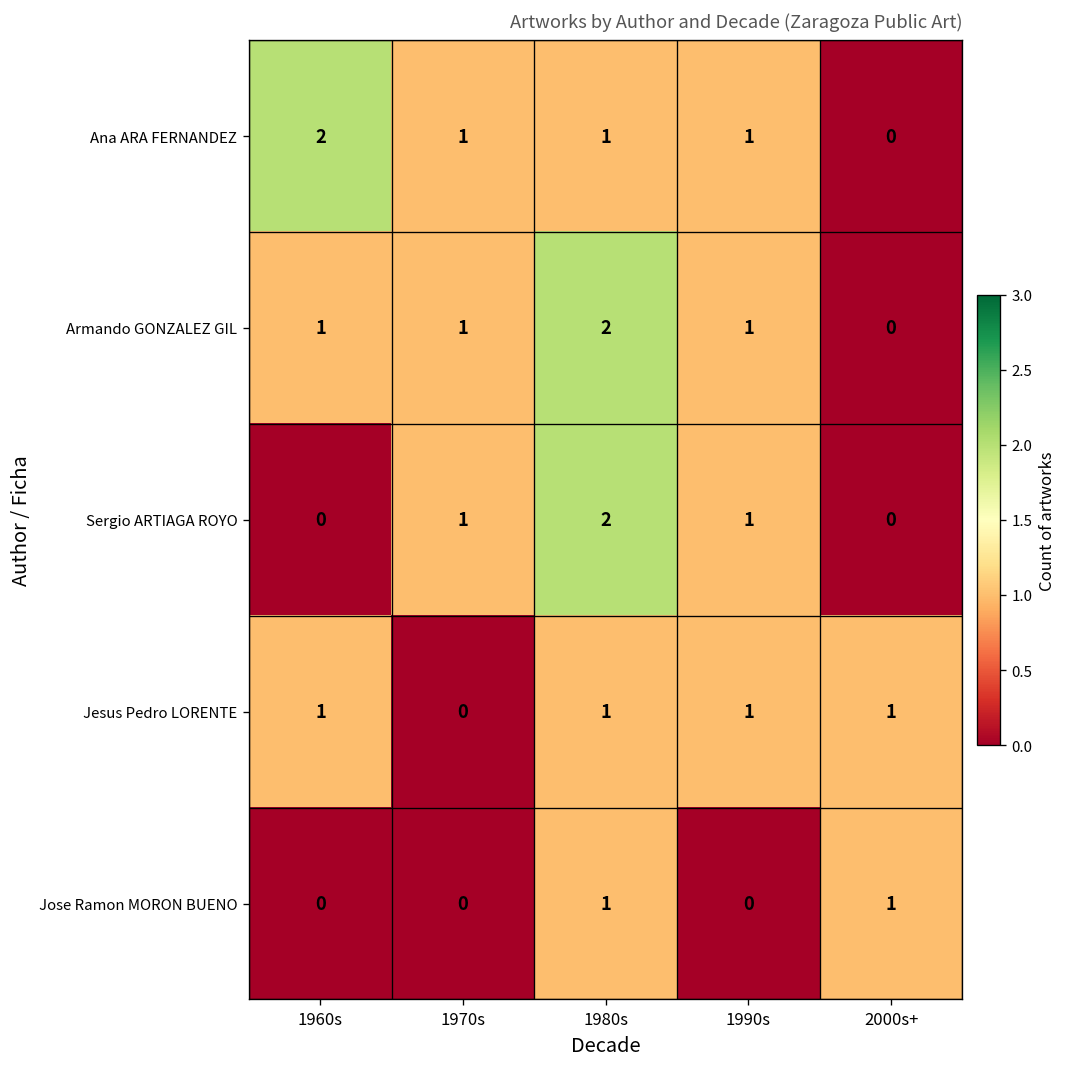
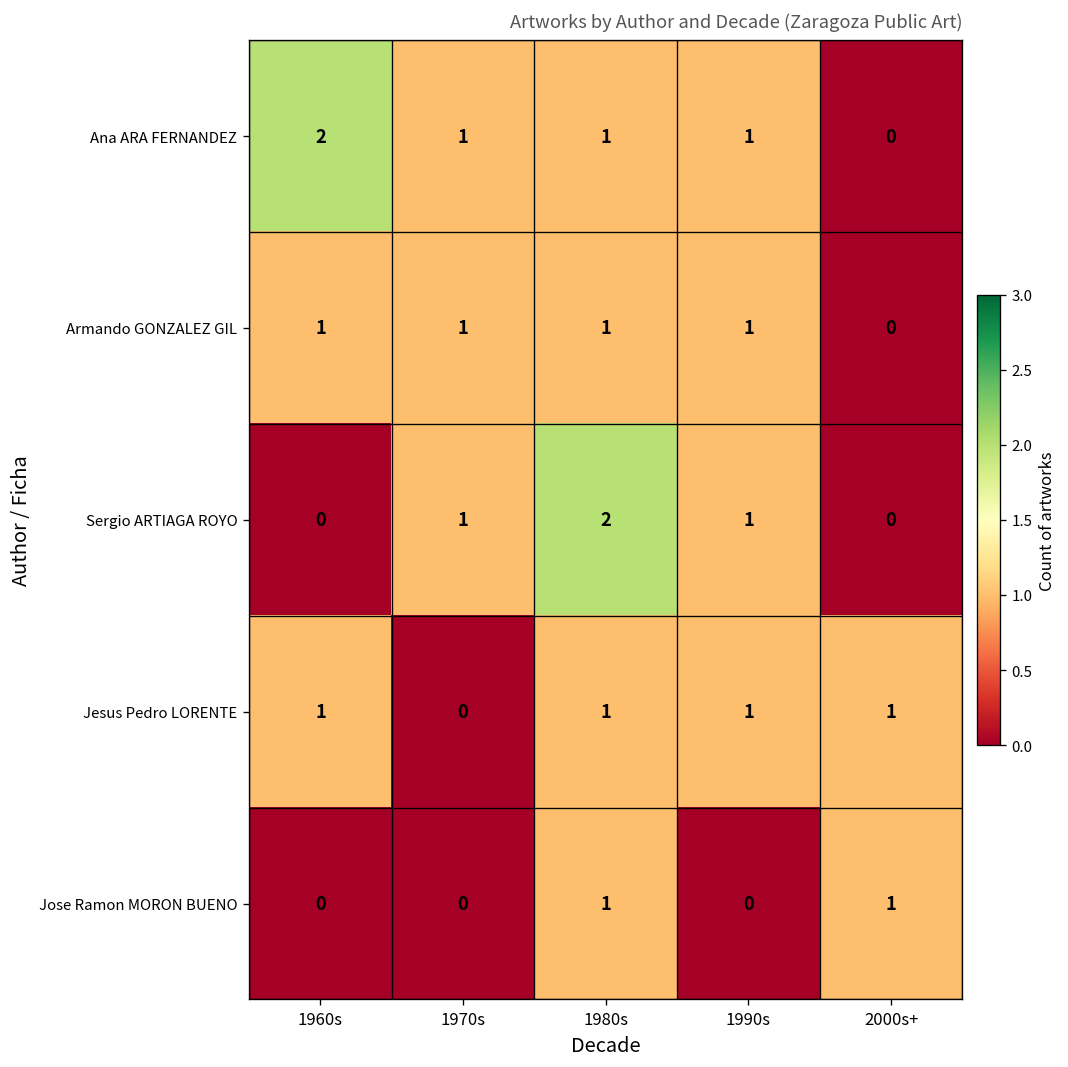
  {
    "Ana ARA FERNANDEZ": {
      "1960s": 2,
      "1970s": 1,
      "1980s": 1,
      "1990s": 1,
      "2000s+": 0
    },
    "Armando GONZALEZ GIL": {
      "1960s": 1,
      "1970s": 1,
-     "1980s": 2,
+     "1980s": 1,
      "1990s": 1,
      "2000s+": 0
    },
    "Sergio ARTIAGA ROYO": {
      "1960s": 0,
      "1970s": 1,
      "1980s": 2,
      "1990s": 1,
      "2000s+": 0
    },
    "Jesus Pedro LORENTE": {
      "1960s": 1,
      "1970s": 0,
      "1980s": 1,
      "1990s": 1,
      "2000s+": 1
    },
    "Jose Ramon MORON BUENO": {
      "1960s": 0,
      "1970s": 0,
      "1980s": 1,
      "1990s": 0,
      "2000s+": 1
    }
  }
